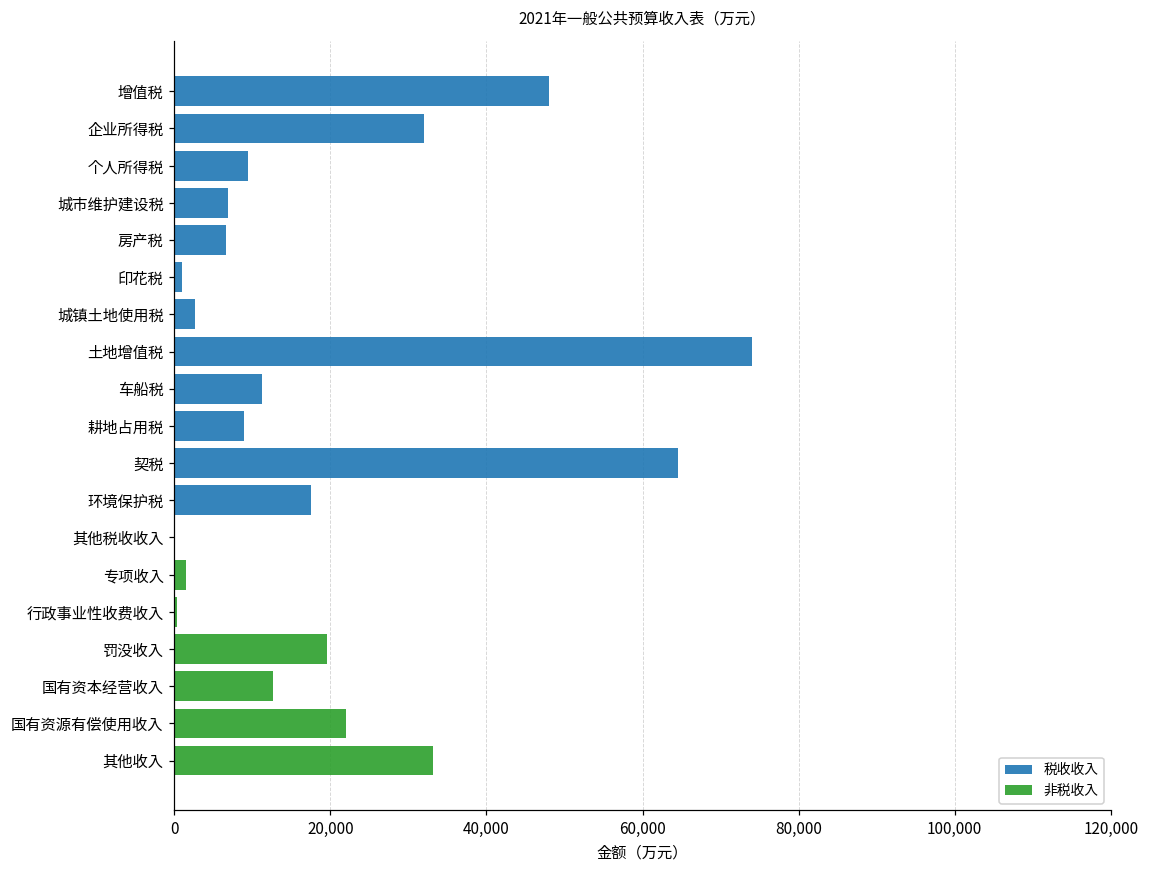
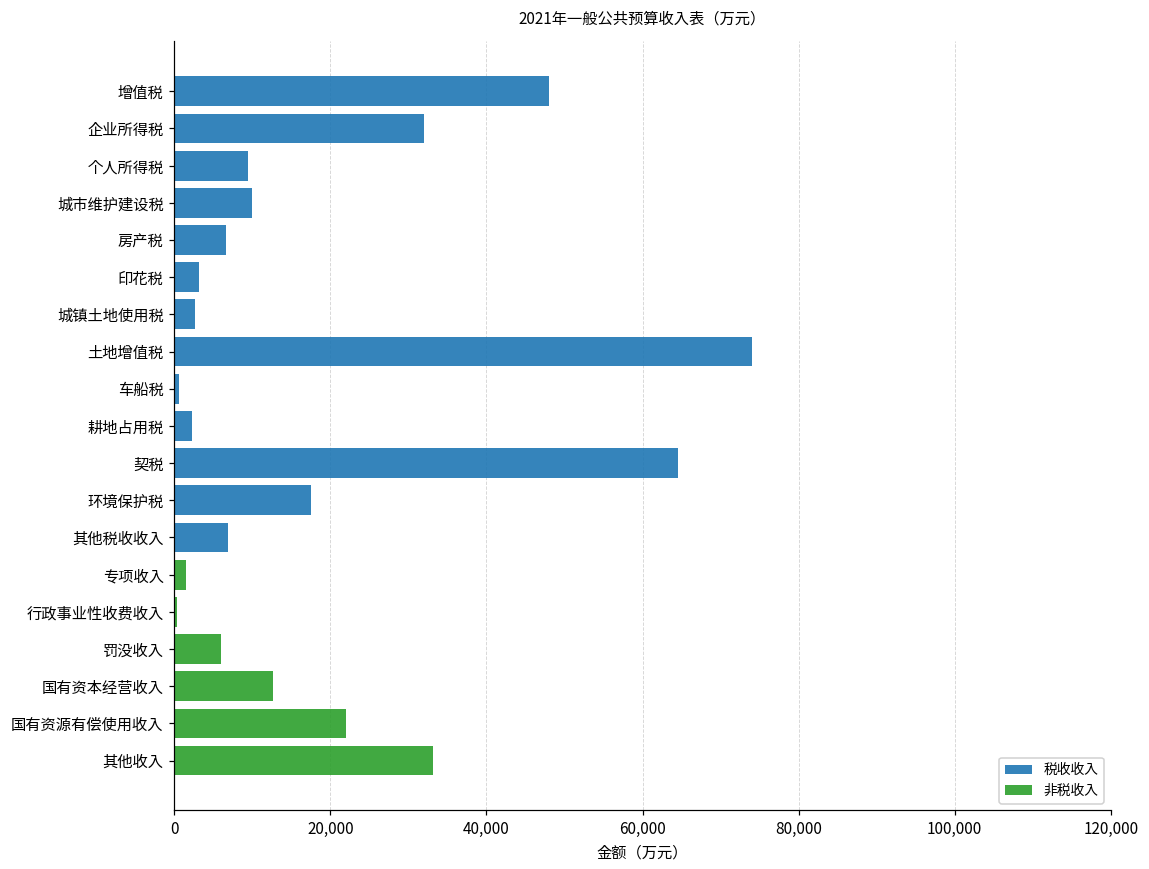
  {
    "税收收入": {
      "增值税": "48,000",
      "企业所得税": "32,000",
      "个人所得税": "10,000",
-     "城市维护建设税": "7,000",
+     "城市维护建设税": "10,000",
      "房产税": "7,000",
-     "印花税": "1,000",
+     "印花税": "3,000",
      "城镇土地使用税": "3,000",
      "土地增值税": "74,000",
-     "车船税": "11,000",
-     "耕地占用税": "9,000",
+     "车船税": "1,000",
+     "耕地占用税": "2,000",
      "契税": "64,000",
      "环境保护税": "18,000",
-     "其他税收收入": "0"
+     "其他税收收入": "7,000"
    },
    "非税收入": {
      "专项收入": "2,000",
      "行政事业性收费收入": "0",
-     "罚没收入": "20,000",
+     "罚没收入": "6,000",
      "国有资本经营收入": "13,000",
      "国有资源有偿使用收入": "22,000",
      "其他收入": "33,000"
    }
  }
